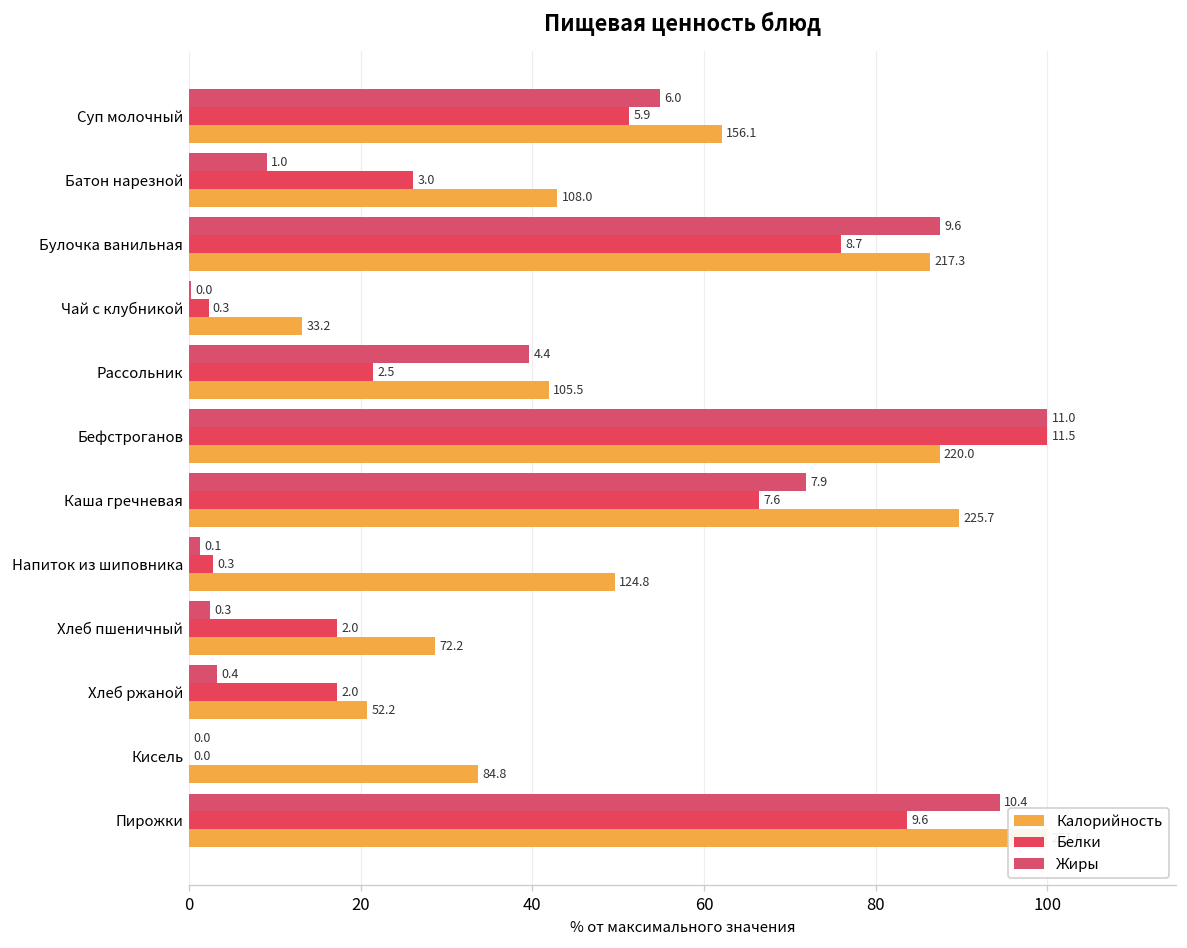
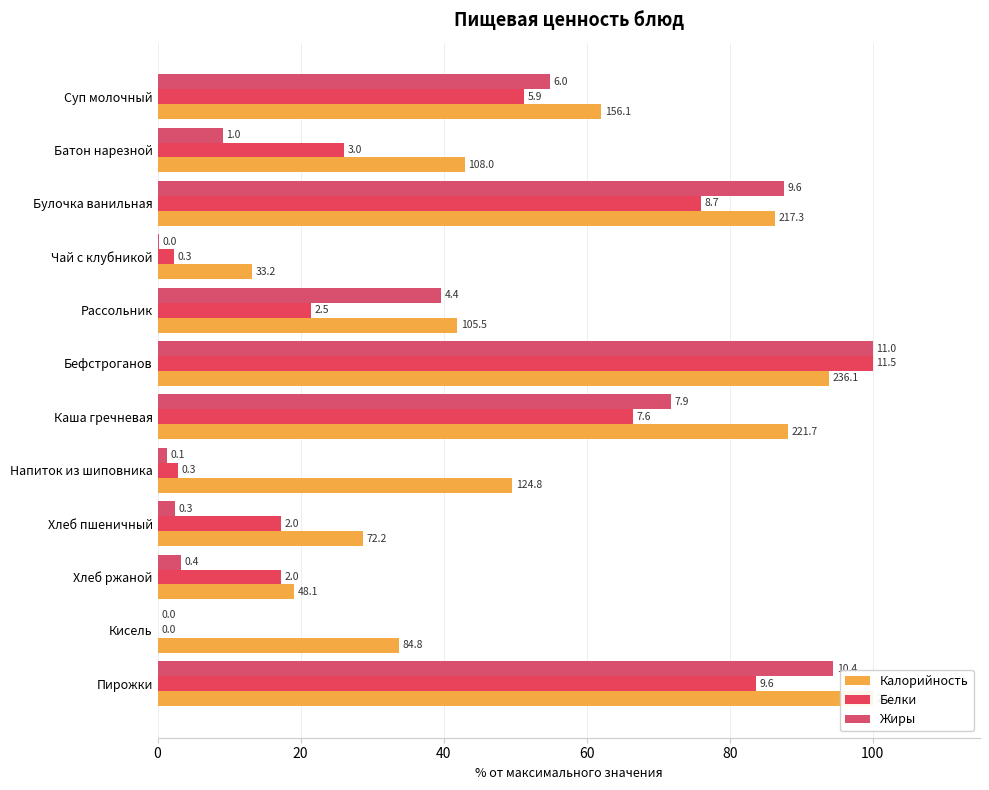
  {
    "Калорийность": {
-     "Бефстроганов": 220.0,
-     "Каша гречневая": 225.7,
-     "Хлеб ржаной": 52.2
+     "Бефстроганов": 236.1,
+     "Каша гречневая": 221.7,
+     "Хлеб ржаной": 48.1
    }
  }
